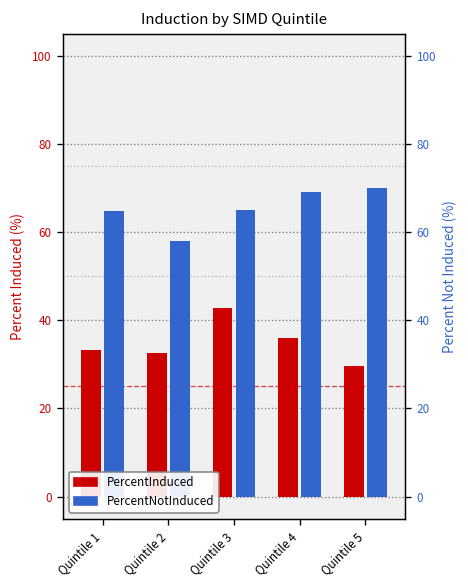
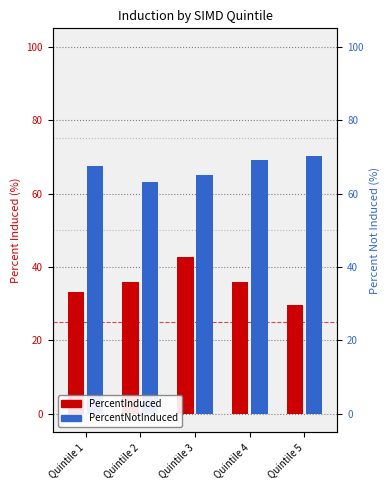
  {
    "PercentInduced": {
      "Quintile 1": 33,
-     "Quintile 2": 33,
+     "Quintile 2": 36,
      "Quintile 3": 43,
      "Quintile 4": 36,
      "Quintile 5": 30
    },
    "PercentNotInduced": {
-     "Quintile 1": 65,
-     "Quintile 2": 58,
+     "Quintile 1": 67,
+     "Quintile 2": 63,
      "Quintile 3": 65,
      "Quintile 4": 69,
      "Quintile 5": 70
    }
  }
